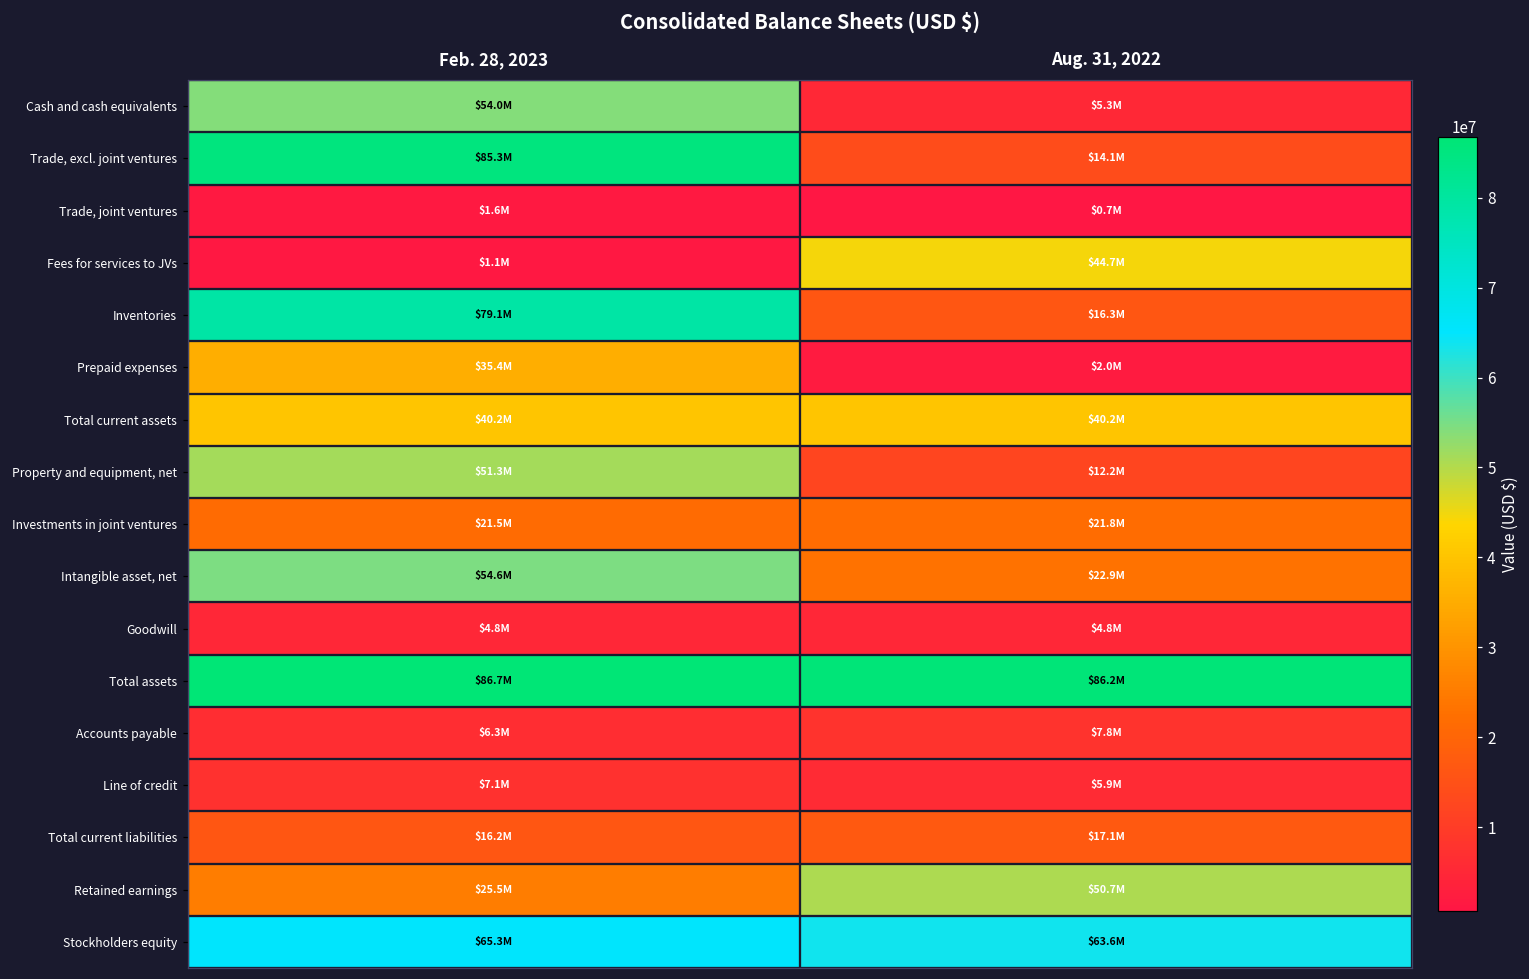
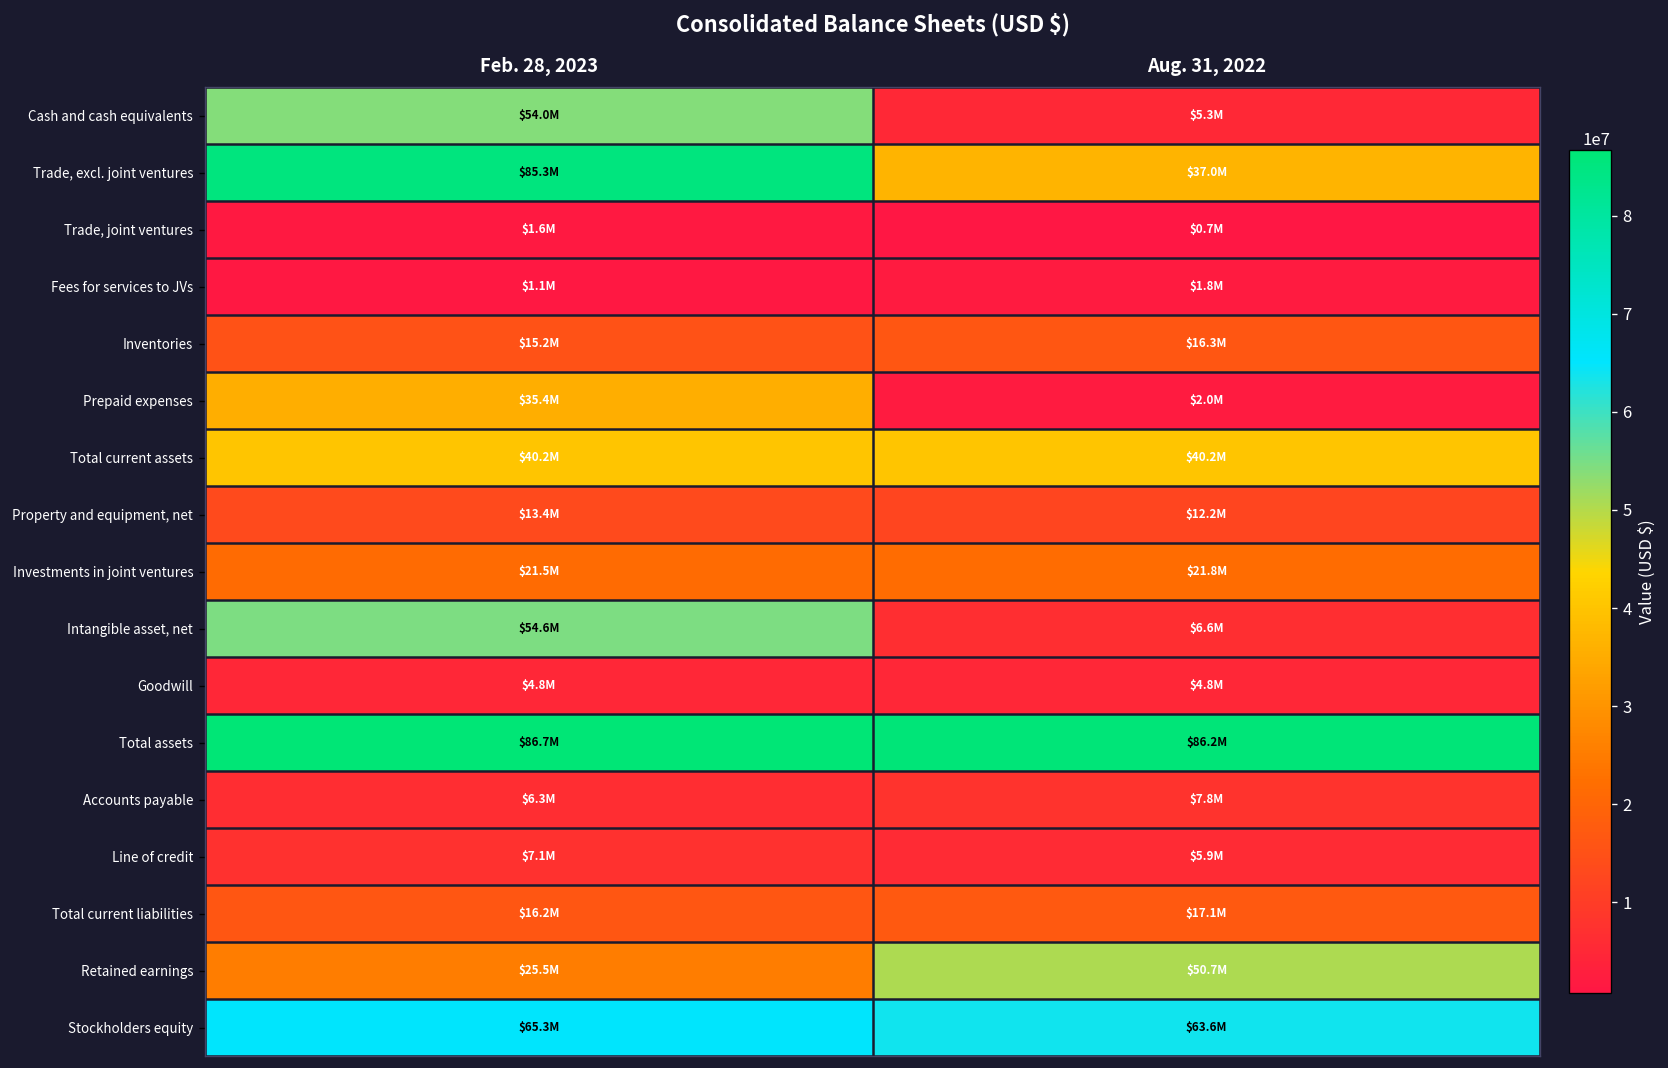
  {
    "Cash and cash equivalents": {
      "Feb. 28, 2023": "$54.0M",
      "Aug. 31, 2022": "$5.3M"
    },
    "Trade, excl. joint ventures": {
      "Feb. 28, 2023": "$85.3M",
-     "Aug. 31, 2022": "$14.1M"
+     "Aug. 31, 2022": "$37.0M"
    },
    "Trade, joint ventures": {
      "Feb. 28, 2023": "$1.6M",
      "Aug. 31, 2022": "$0.7M"
    },
    "Fees for services to JVs": {
      "Feb. 28, 2023": "$1.1M",
-     "Aug. 31, 2022": "$44.7M"
+     "Aug. 31, 2022": "$1.8M"
    },
    "Inventories": {
-     "Feb. 28, 2023": "$79.1M",
+     "Feb. 28, 2023": "$15.2M",
      "Aug. 31, 2022": "$16.3M"
    },
    "Prepaid expenses": {
      "Feb. 28, 2023": "$35.4M",
      "Aug. 31, 2022": "$2.0M"
    },
    "Total current assets": {
      "Feb. 28, 2023": "$40.2M",
      "Aug. 31, 2022": "$40.2M"
    },
    "Property and equipment, net": {
-     "Feb. 28, 2023": "$51.3M",
+     "Feb. 28, 2023": "$13.4M",
      "Aug. 31, 2022": "$12.2M"
    },
    "Investments in joint ventures": {
      "Feb. 28, 2023": "$21.5M",
      "Aug. 31, 2022": "$21.8M"
    },
    "Intangible asset, net": {
      "Feb. 28, 2023": "$54.6M",
-     "Aug. 31, 2022": "$22.9M"
+     "Aug. 31, 2022": "$6.6M"
    },
    "Goodwill": {
      "Feb. 28, 2023": "$4.8M",
      "Aug. 31, 2022": "$4.8M"
    },
    "Total assets": {
      "Feb. 28, 2023": "$86.7M",
      "Aug. 31, 2022": "$86.2M"
    },
    "Accounts payable": {
      "Feb. 28, 2023": "$6.3M",
      "Aug. 31, 2022": "$7.8M"
    },
    "Line of credit": {
      "Feb. 28, 2023": "$7.1M",
      "Aug. 31, 2022": "$5.9M"
    },
    "Total current liabilities": {
      "Feb. 28, 2023": "$16.2M",
      "Aug. 31, 2022": "$17.1M"
    },
    "Retained earnings": {
      "Feb. 28, 2023": "$25.5M",
      "Aug. 31, 2022": "$50.7M"
    },
    "Stockholders equity": {
      "Feb. 28, 2023": "$65.3M",
      "Aug. 31, 2022": "$63.6M"
    }
  }
